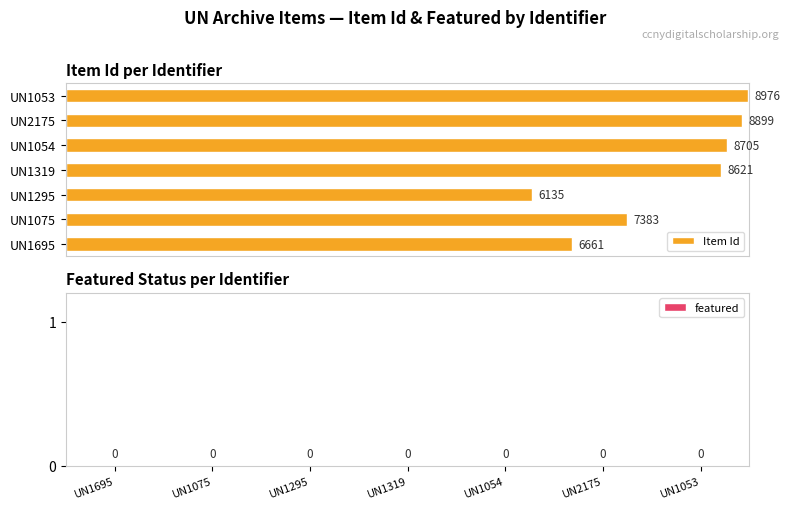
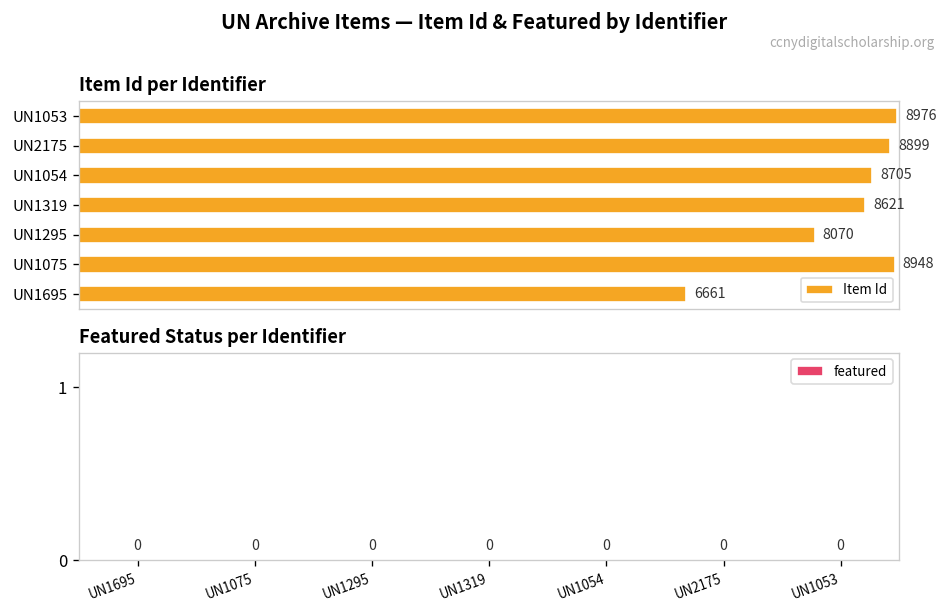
  {
    "Item Id per Identifier": {
      "UN1053": 8976,
      "UN2175": 8899,
      "UN1054": 8705,
      "UN1319": 8621,
-     "UN1295": 6135,
-     "UN1075": 7383,
+     "UN1295": 8070,
+     "UN1075": 8948,
      "UN1695": 6661
    },
    "Featured Status per Identifier": {
      "UN1695": 0,
      "UN1075": 0,
      "UN1295": 0,
      "UN1319": 0,
      "UN1054": 0,
      "UN2175": 0,
      "UN1053": 0
    }
  }
